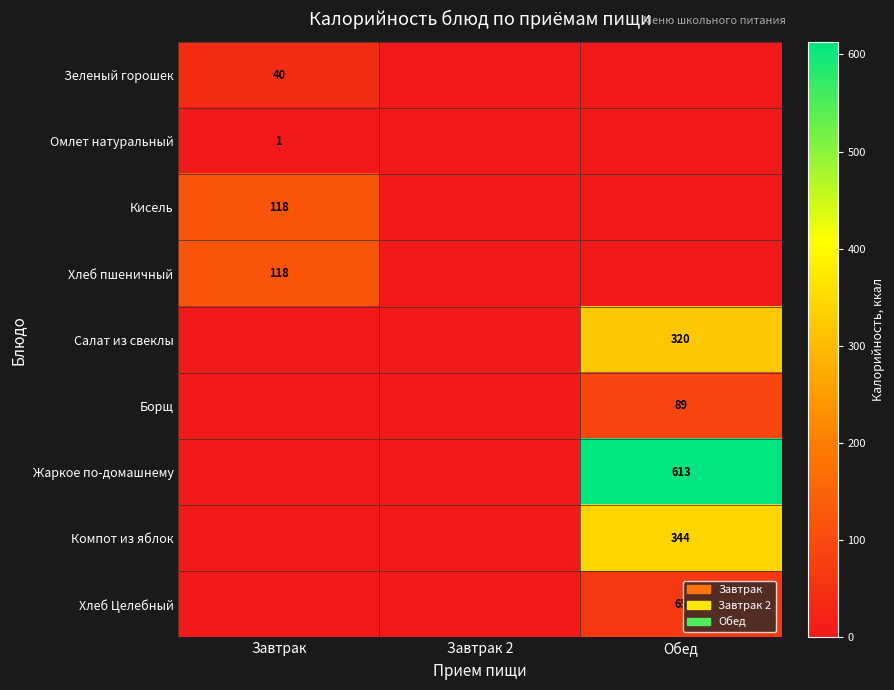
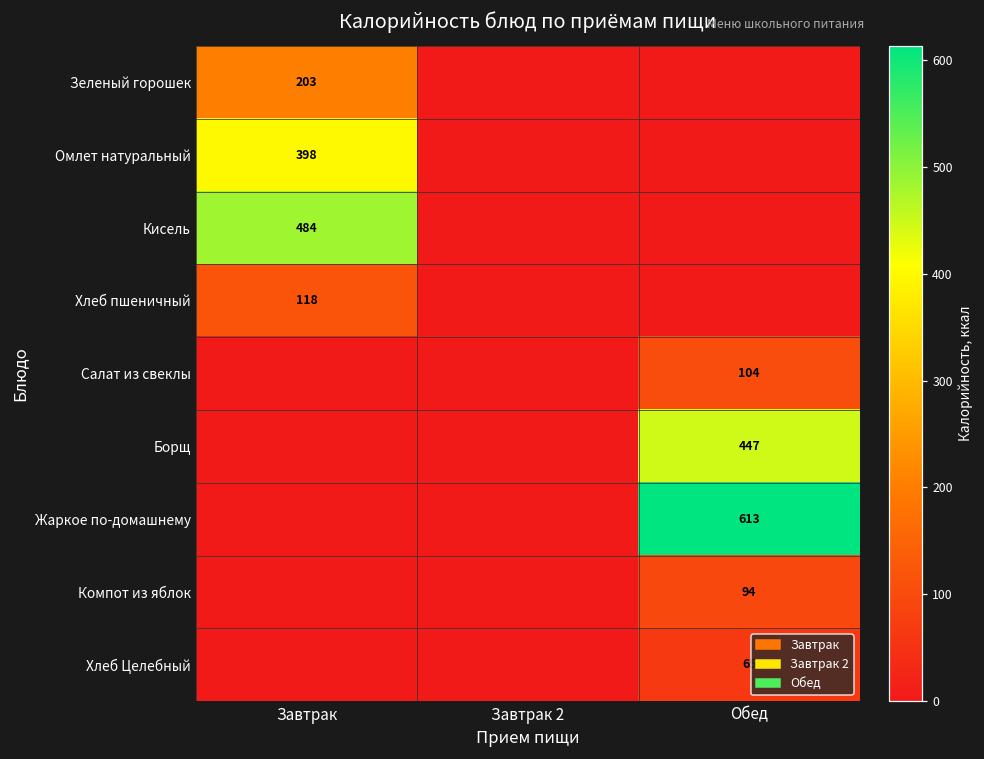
  {
    "Зеленый горошек": {
-     "Завтрак": 40
+     "Завтрак": 203
    },
    "Омлет натуральный": {
-     "Завтрак": 1
+     "Завтрак": 398
    },
    "Кисель": {
-     "Завтрак": 118
+     "Завтрак": 484
    },
    "Хлеб пшеничный": {
      "Завтрак": 118
    },
    "Салат из свеклы": {
-     "Обед": 320
+     "Обед": 104
    },
    "Борщ": {
-     "Обед": 89
+     "Обед": 447
    },
    "Жаркое по-домашнему": {
      "Обед": 613
    },
    "Компот из яблок": {
-     "Обед": 344
+     "Обед": 94
    }
  }
